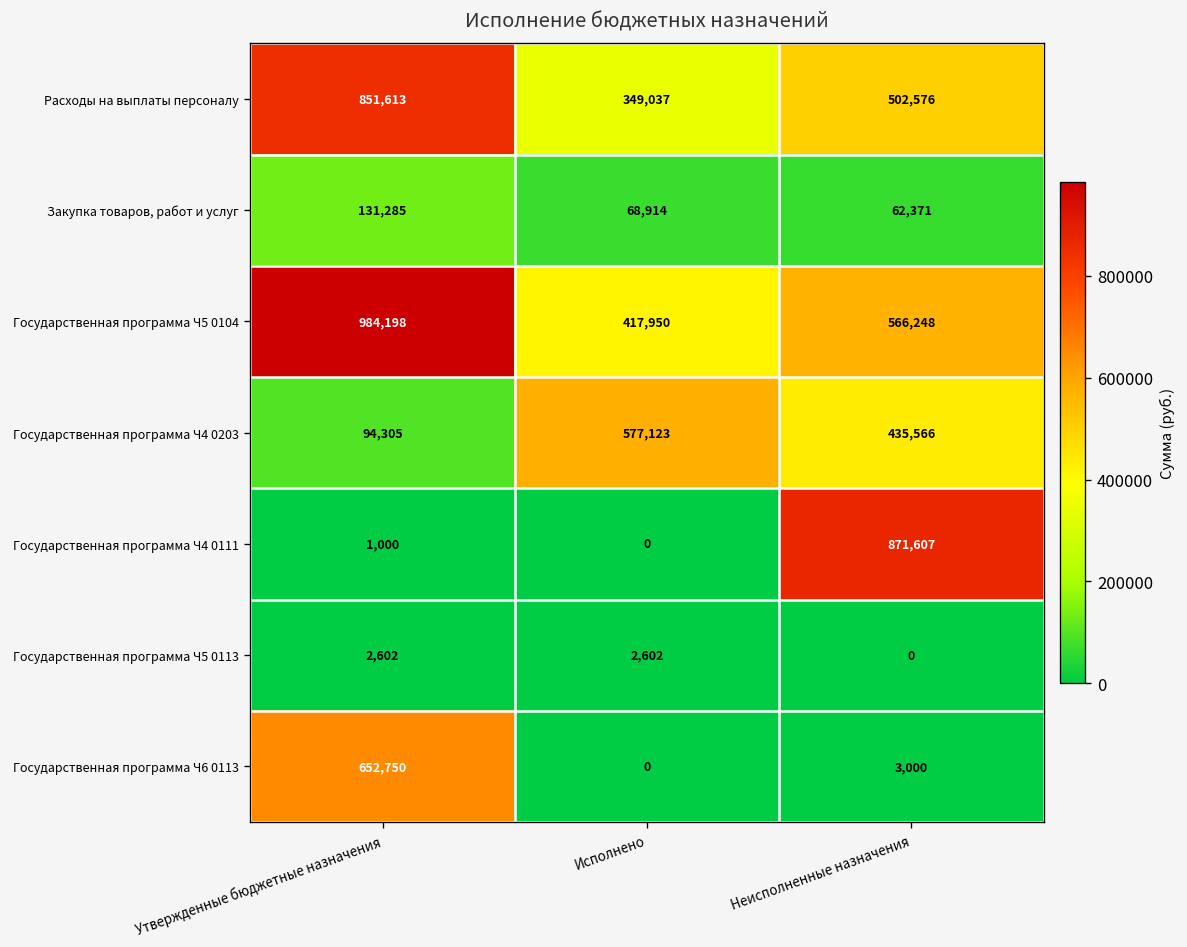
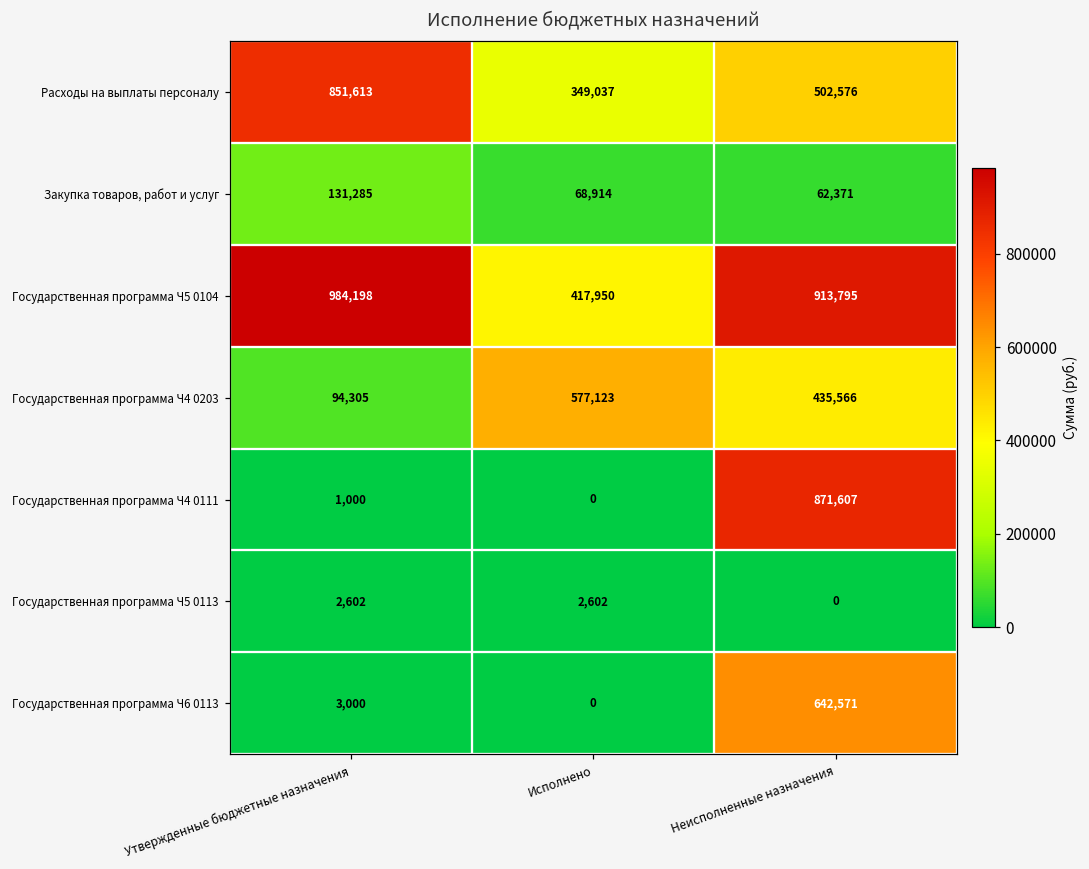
  {
    "Расходы на выплаты персоналу": {
      "Утвержденные бюджетные назначения": "851,613",
      "Исполнено": "349,037",
      "Неисполненные назначения": "502,576"
    },
    "Закупка товаров, работ и услуг": {
      "Утвержденные бюджетные назначения": "131,285",
      "Исполнено": "68,914",
      "Неисполненные назначения": "62,371"
    },
    "Государственная программа Ч5 0104": {
      "Утвержденные бюджетные назначения": "984,198",
      "Исполнено": "417,950",
-     "Неисполненные назначения": "566,248"
+     "Неисполненные назначения": "913,795"
    },
    "Государственная программа Ч4 0203": {
      "Утвержденные бюджетные назначения": "94,305",
      "Исполнено": "577,123",
      "Неисполненные назначения": "435,566"
    },
    "Государственная программа Ч4 0111": {
      "Утвержденные бюджетные назначения": "1,000",
      "Исполнено": "0",
      "Неисполненные назначения": "871,607"
    },
    "Государственная программа Ч5 0113": {
      "Утвержденные бюджетные назначения": "2,602",
      "Исполнено": "2,602",
      "Неисполненные назначения": "0"
    },
    "Государственная программа Ч6 0113": {
-     "Утвержденные бюджетные назначения": "652,750",
+     "Утвержденные бюджетные назначения": "3,000",
      "Исполнено": "0",
-     "Неисполненные назначения": "3,000"
+     "Неисполненные назначения": "642,571"
    }
  }
